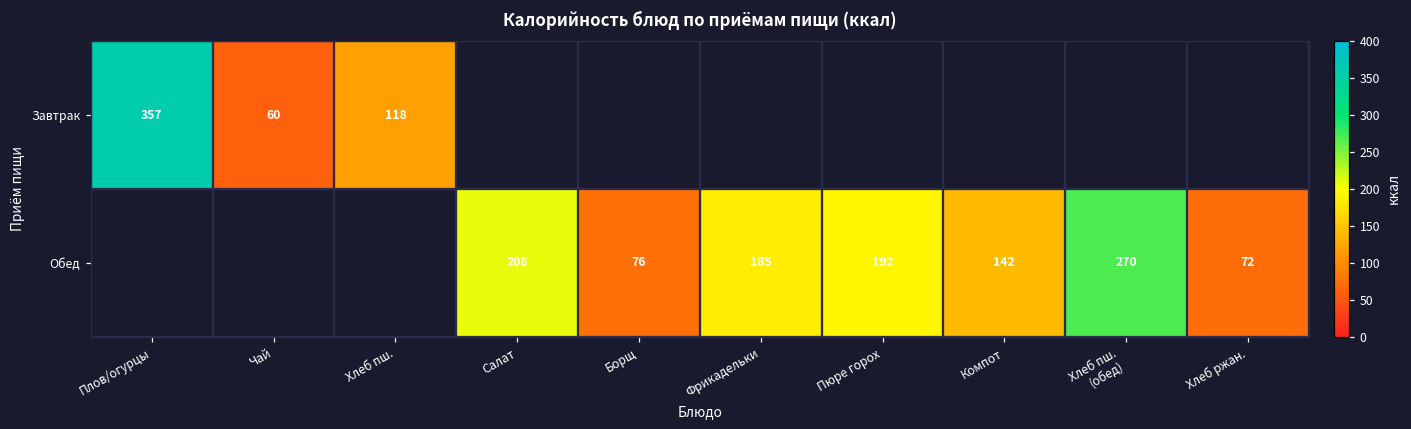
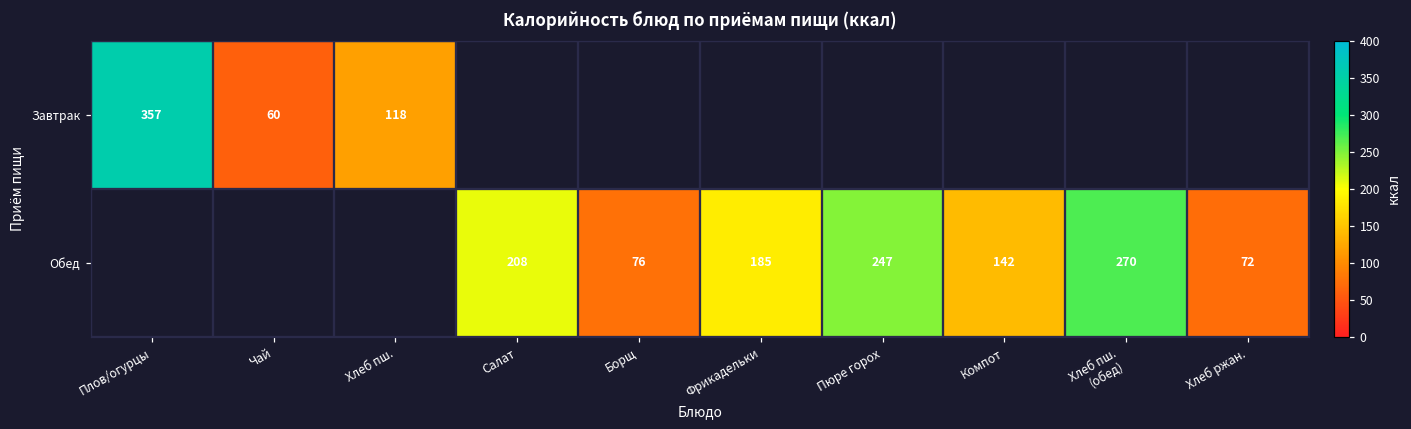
  {
    "Завтрак": {
      "Плов/огурцы": 357,
      "Чай": 60,
      "Хлеб пш.": 118
    },
    "Обед": {
      "Салат": 208,
      "Борщ": 76,
      "Фрикадельки": 185,
-     "Пюре горох": 192,
+     "Пюре горох": 247,
      "Компот": 142,
      "Хлеб пш. (обед)": 270,
      "Хлеб ржан.": 72
    }
  }
